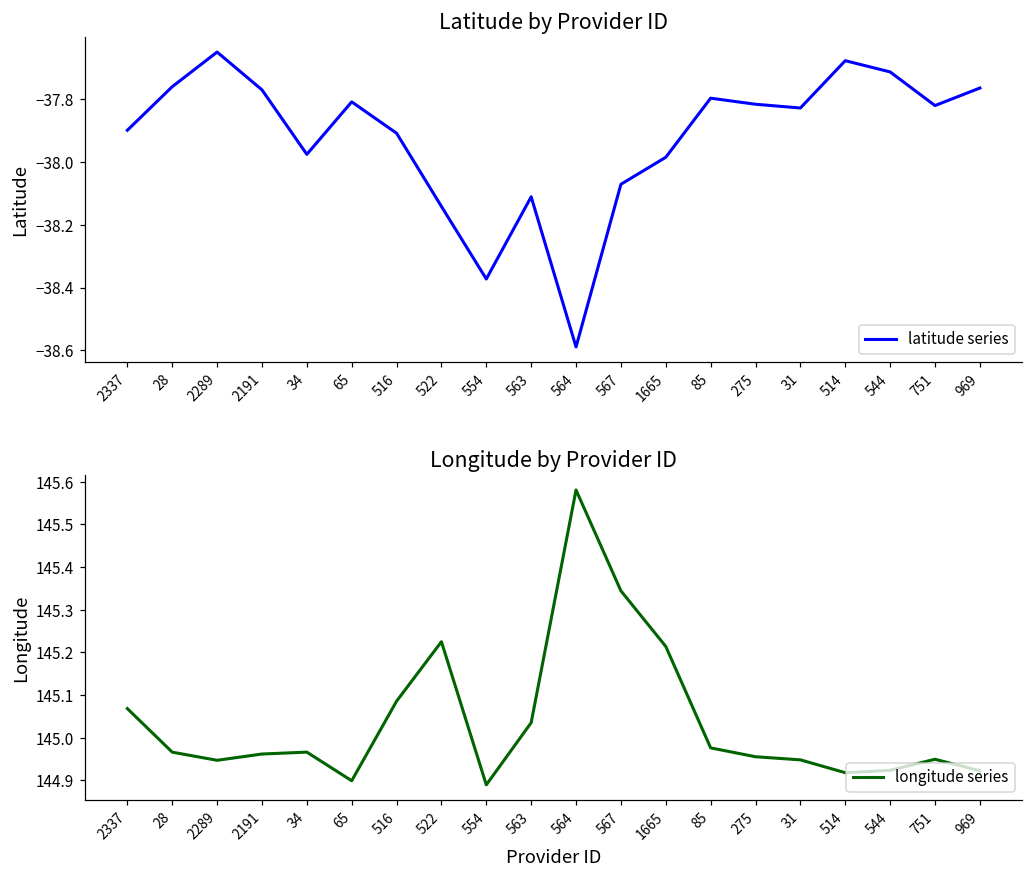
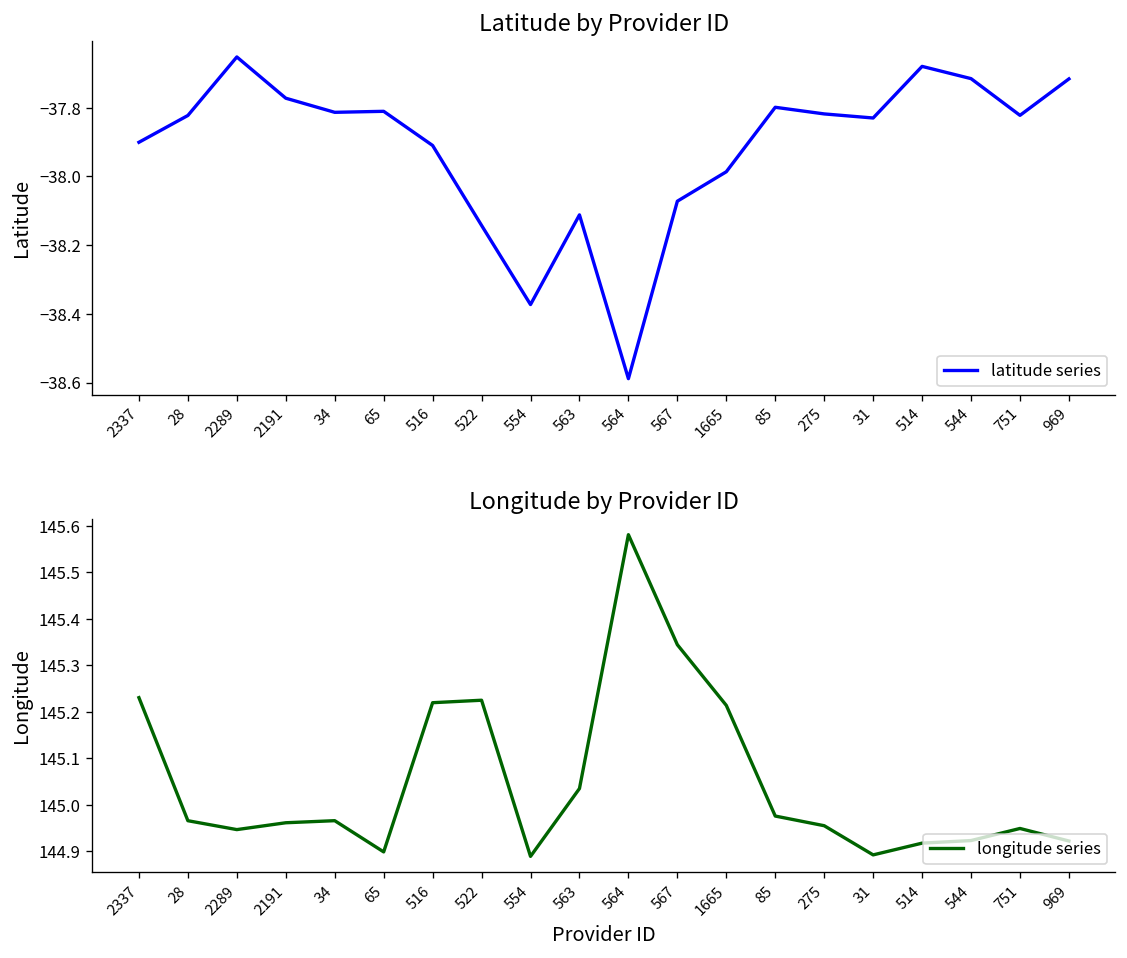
  {
    "Latitude by Provider ID": {
      "2337": -37.90,
-     "28": -37.76,
+     "28": -37.82,
      "2289": -37.65,
      "2191": -37.77,
-     "34": -37.98,
+     "34": -37.81,
      "65": -37.81,
      "516": -37.91,
      "522": -38.14,
      "554": -38.37,
      "563": -38.11,
      "564": -38.59,
      "567": -38.07,
      "1665": -37.99,
      "85": -37.80,
      "275": -37.82,
      "31": -37.83,
      "514": -37.68,
      "544": -37.72,
      "751": -37.82,
-     "969": -37.77
+     "969": -37.72
    },
    "Longitude by Provider ID": {
-     "2337": 145.07,
+     "2337": 145.23,
      "28": 144.97,
      "2289": 144.95,
      "2191": 144.96,
      "34": 144.97,
      "65": 144.90,
-     "516": 145.09,
+     "516": 145.22,
      "522": 145.23,
      "554": 144.89,
      "563": 145.04,
      "564": 145.58,
      "567": 145.34,
      "1665": 145.21,
      "85": 144.98,
      "275": 144.96,
-     "31": 144.95,
+     "31": 144.89,
      "514": 144.92,
      "751": 144.95
    }
  }
